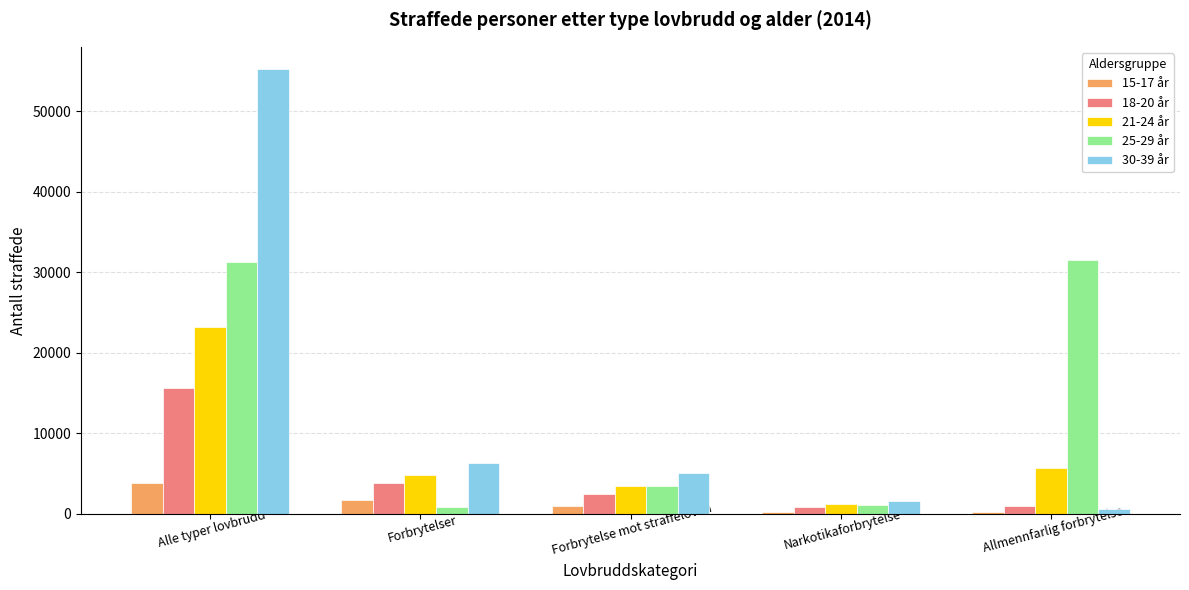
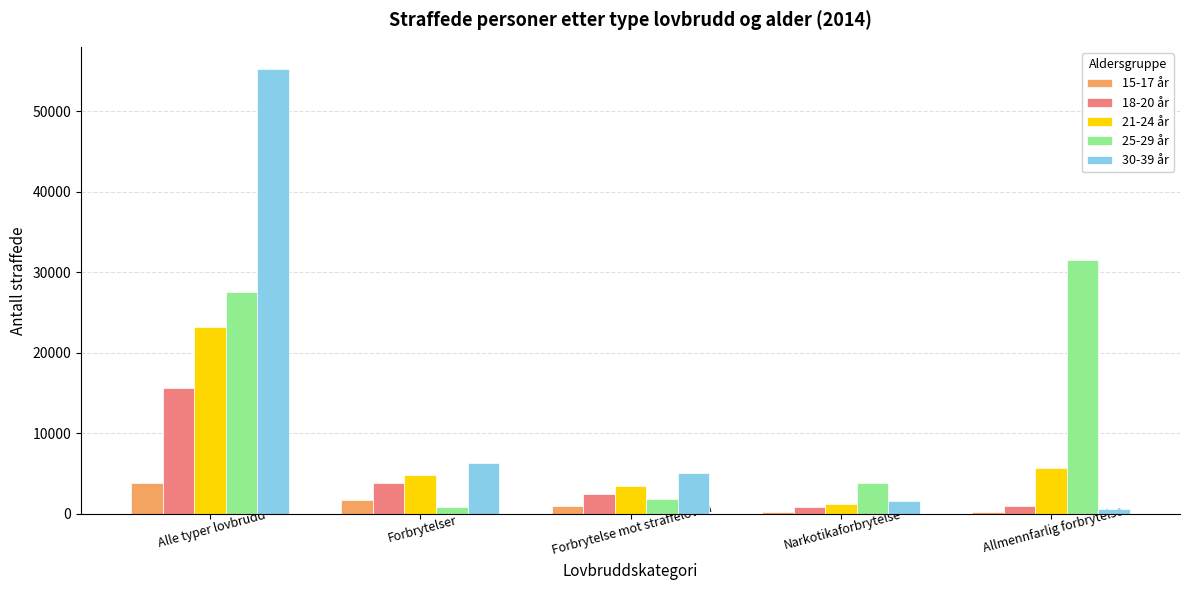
  {
    "21-24 år": {
      "Alle typer lovbrudd": 23000,
      "Forbrytelser": 5000,
      "Forbrytelse mot straffeloven": 3000,
      "Narkotikaforbrytelse": 1000,
      "Allmennfarlig forbrytelse": 6000
    },
    "25-29 år": {
-     "Alle typer lovbrudd": 31000,
+     "Alle typer lovbrudd": 27000,
      "Forbrytelser": 1000,
-     "Forbrytelse mot straffeloven": 3000,
-     "Narkotikaforbrytelse": 1000,
+     "Forbrytelse mot straffeloven": 2000,
+     "Narkotikaforbrytelse": 4000,
      "Allmennfarlig forbrytelse": 32000
    },
    "30-39 år": {
      "Alle typer lovbrudd": 55000,
      "Forbrytelser": 6000,
      "Forbrytelse mot straffeloven": 5000,
      "Narkotikaforbrytelse": 2000,
      "Allmennfarlig forbrytelse": 1000
    }
  }
